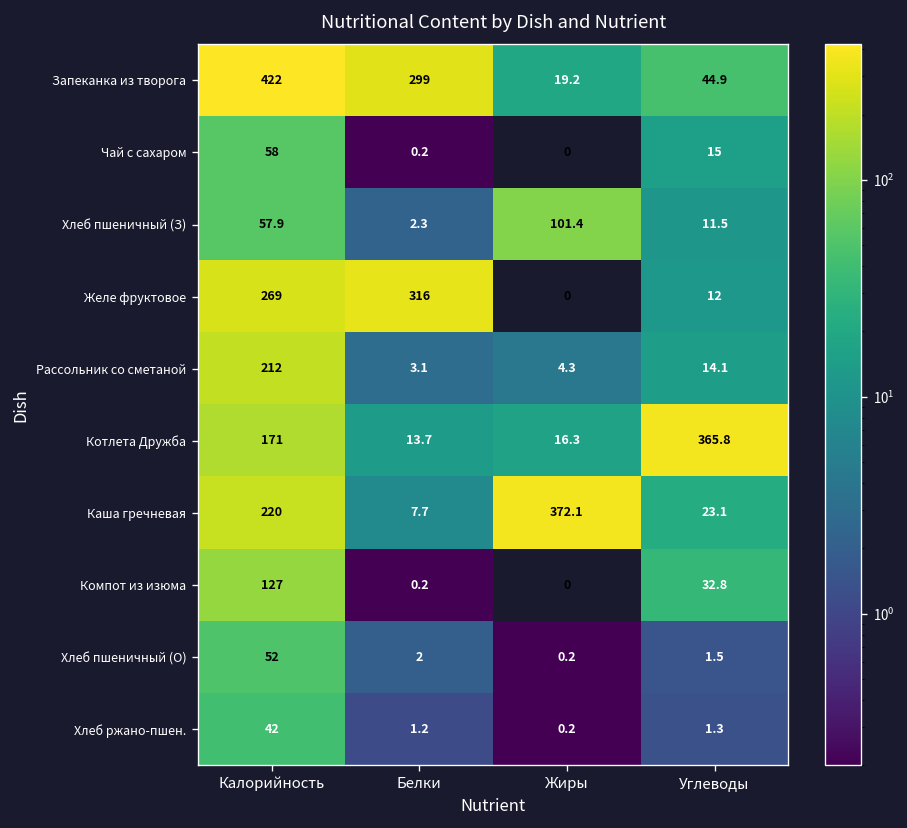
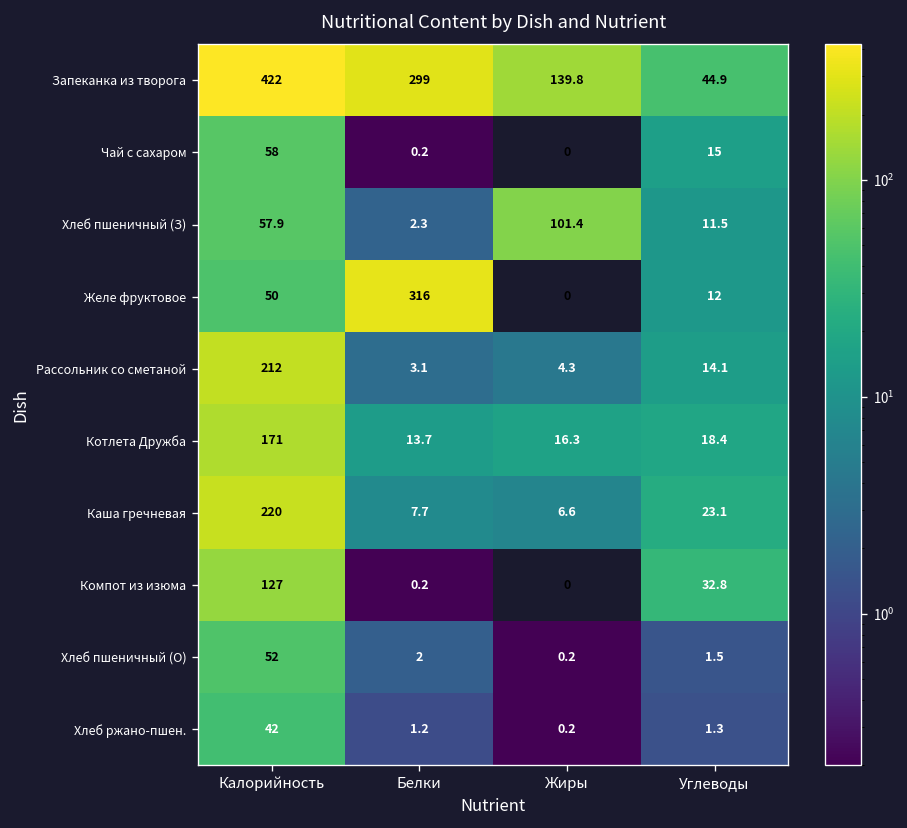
  {
    "Запеканка из творога": {
      "Калорийность": 422,
      "Белки": 299,
-     "Жиры": 19.2,
+     "Жиры": 139.8,
      "Углеводы": 44.9
    },
    "Чай с сахаром": {
      "Калорийность": 58,
      "Белки": 0.2,
      "Углеводы": 15
    },
    "Хлеб пшеничный (З)": {
      "Калорийность": 57.9,
      "Белки": 2.3,
      "Жиры": 101.4,
      "Углеводы": 11.5
    },
    "Желе фруктовое": {
-     "Калорийность": 269,
+     "Калорийность": 50,
      "Белки": 316,
      "Углеводы": 12
    },
    "Рассольник со сметаной": {
      "Калорийность": 212,
      "Белки": 3.1,
      "Жиры": 4.3,
      "Углеводы": 14.1
    },
    "Котлета Дружба": {
      "Калорийность": 171,
      "Белки": 13.7,
      "Жиры": 16.3,
-     "Углеводы": 365.8
+     "Углеводы": 18.4
    },
    "Каша гречневая": {
      "Калорийность": 220,
      "Белки": 7.7,
-     "Жиры": 372.1,
+     "Жиры": 6.6,
      "Углеводы": 23.1
    },
    "Компот из изюма": {
      "Калорийность": 127,
      "Белки": 0.2,
      "Углеводы": 32.8
    },
    "Хлеб пшеничный (О)": {
      "Калорийность": 52,
      "Белки": 2,
      "Жиры": 0.2,
      "Углеводы": 1.5
    },
    "Хлеб ржано-пшен.": {
      "Калорийность": 42,
      "Белки": 1.2,
      "Жиры": 0.2,
      "Углеводы": 1.3
    }
  }
